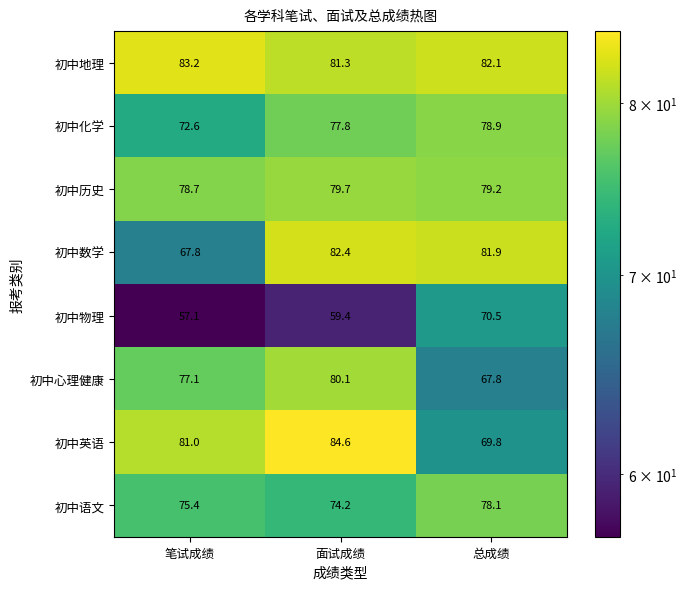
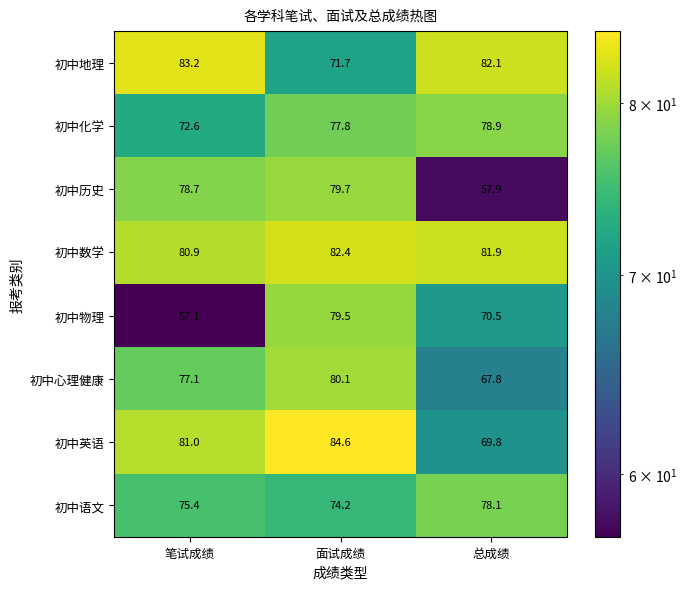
  {
    "初中地理": {
      "笔试成绩": 83.2,
-     "面试成绩": 81.3,
+     "面试成绩": 71.7,
      "总成绩": 82.1
    },
    "初中化学": {
      "笔试成绩": 72.6,
      "面试成绩": 77.8,
      "总成绩": 78.9
    },
    "初中历史": {
      "笔试成绩": 78.7,
      "面试成绩": 79.7,
-     "总成绩": 79.2
+     "总成绩": 57.9
    },
    "初中数学": {
-     "笔试成绩": 67.8,
+     "笔试成绩": 80.9,
      "面试成绩": 82.4,
      "总成绩": 81.9
    },
    "初中物理": {
      "笔试成绩": 57.1,
-     "面试成绩": 59.4,
+     "面试成绩": 79.5,
      "总成绩": 70.5
    },
    "初中心理健康": {
      "笔试成绩": 77.1,
      "面试成绩": 80.1,
      "总成绩": 67.8
    },
    "初中英语": {
      "笔试成绩": 81.0,
      "面试成绩": 84.6,
      "总成绩": 69.8
    },
    "初中语文": {
      "笔试成绩": 75.4,
      "面试成绩": 74.2,
      "总成绩": 78.1
    }
  }
